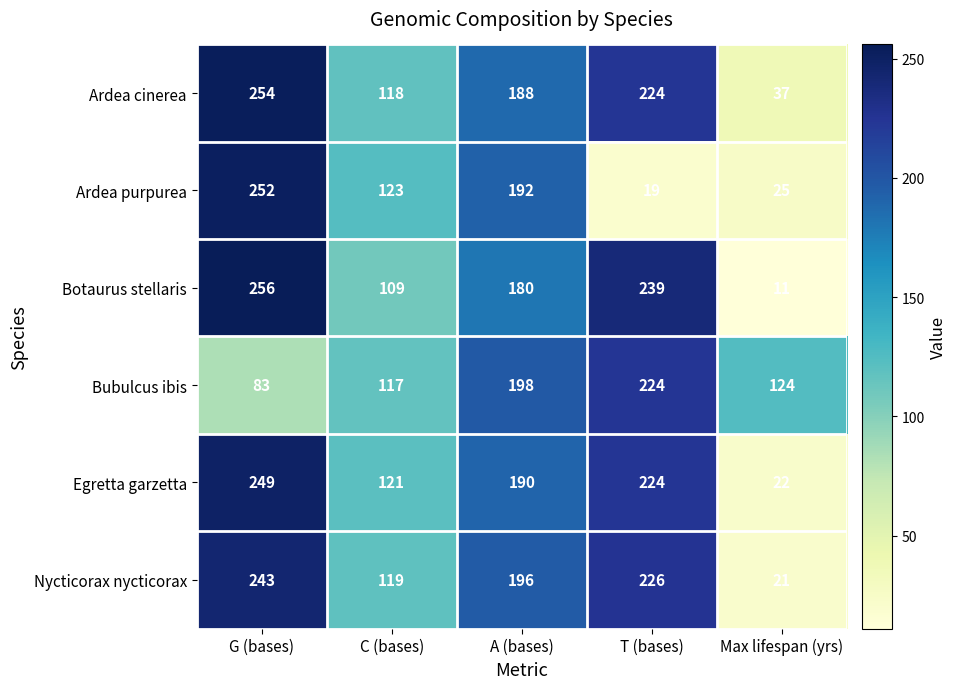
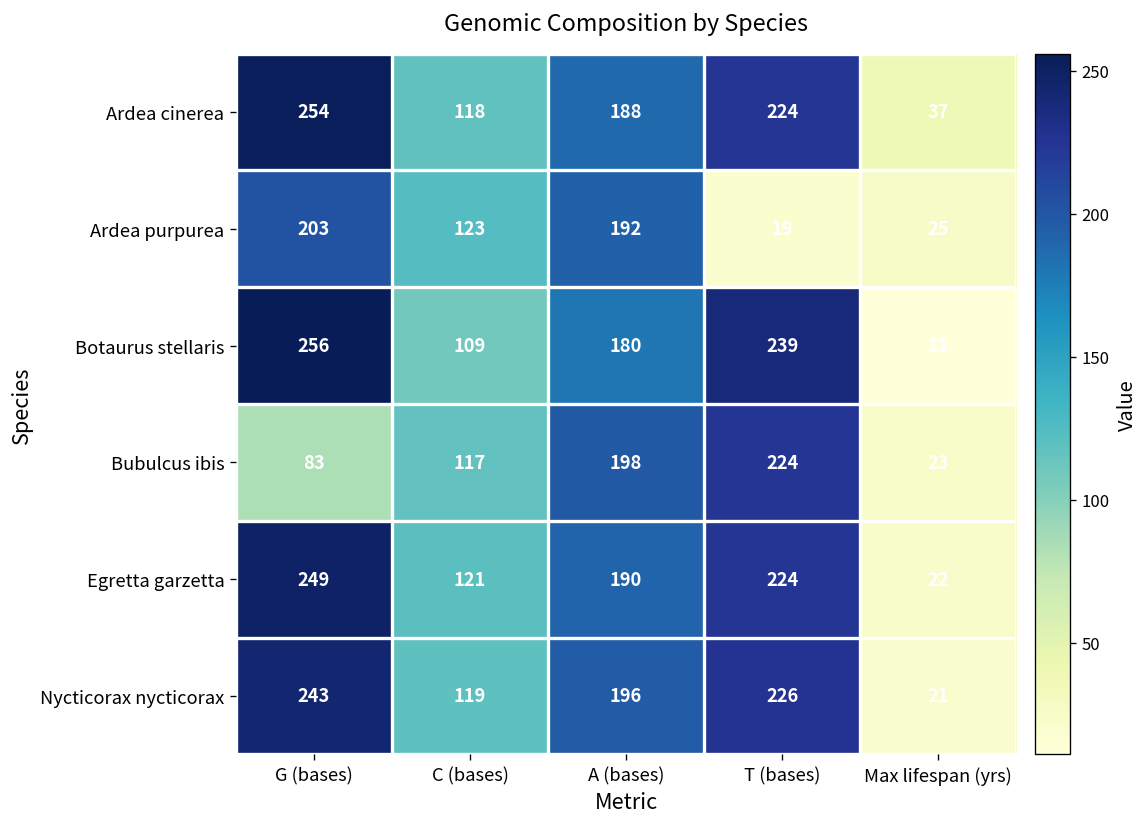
  {
    "Ardea cinerea": {
      "G (bases)": 254,
      "C (bases)": 118,
      "A (bases)": 188,
      "T (bases)": 224,
      "Max lifespan (yrs)": 37
    },
    "Ardea purpurea": {
-     "G (bases)": 252,
+     "G (bases)": 203,
      "C (bases)": 123,
      "A (bases)": 192,
      "T (bases)": 19,
      "Max lifespan (yrs)": 25
    },
    "Botaurus stellaris": {
      "G (bases)": 256,
      "C (bases)": 109,
      "A (bases)": 180,
      "T (bases)": 239
    },
    "Bubulcus ibis": {
      "G (bases)": 83,
      "C (bases)": 117,
      "A (bases)": 198,
      "T (bases)": 224,
-     "Max lifespan (yrs)": 124
+     "Max lifespan (yrs)": 23
    },
    "Egretta garzetta": {
      "G (bases)": 249,
      "C (bases)": 121,
      "A (bases)": 190,
      "T (bases)": 224,
      "Max lifespan (yrs)": 22
    },
    "Nycticorax nycticorax": {
      "G (bases)": 243,
      "C (bases)": 119,
      "A (bases)": 196,
      "T (bases)": 226,
      "Max lifespan (yrs)": 21
    }
  }
